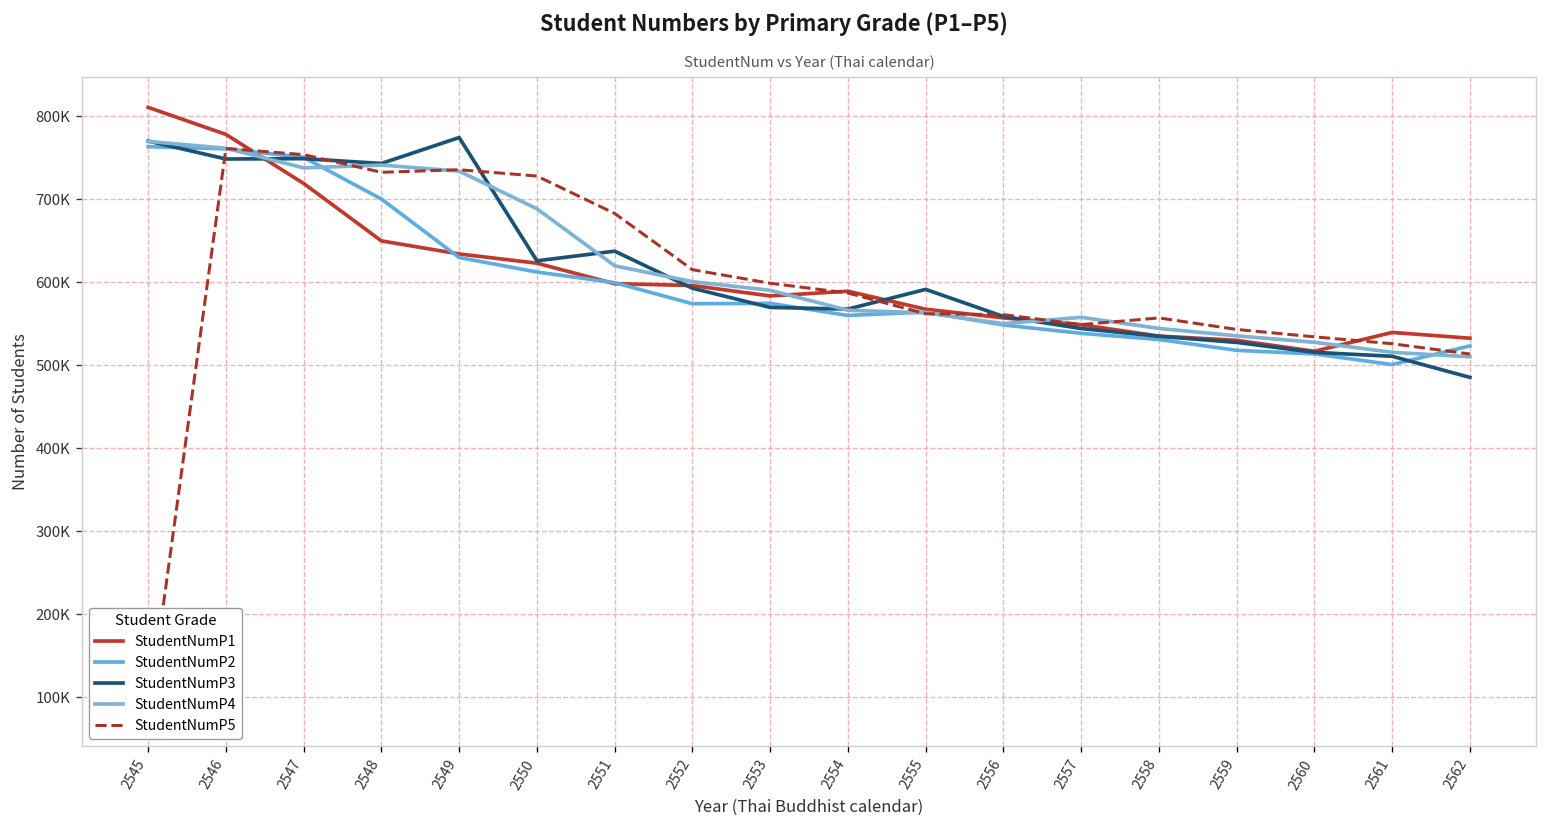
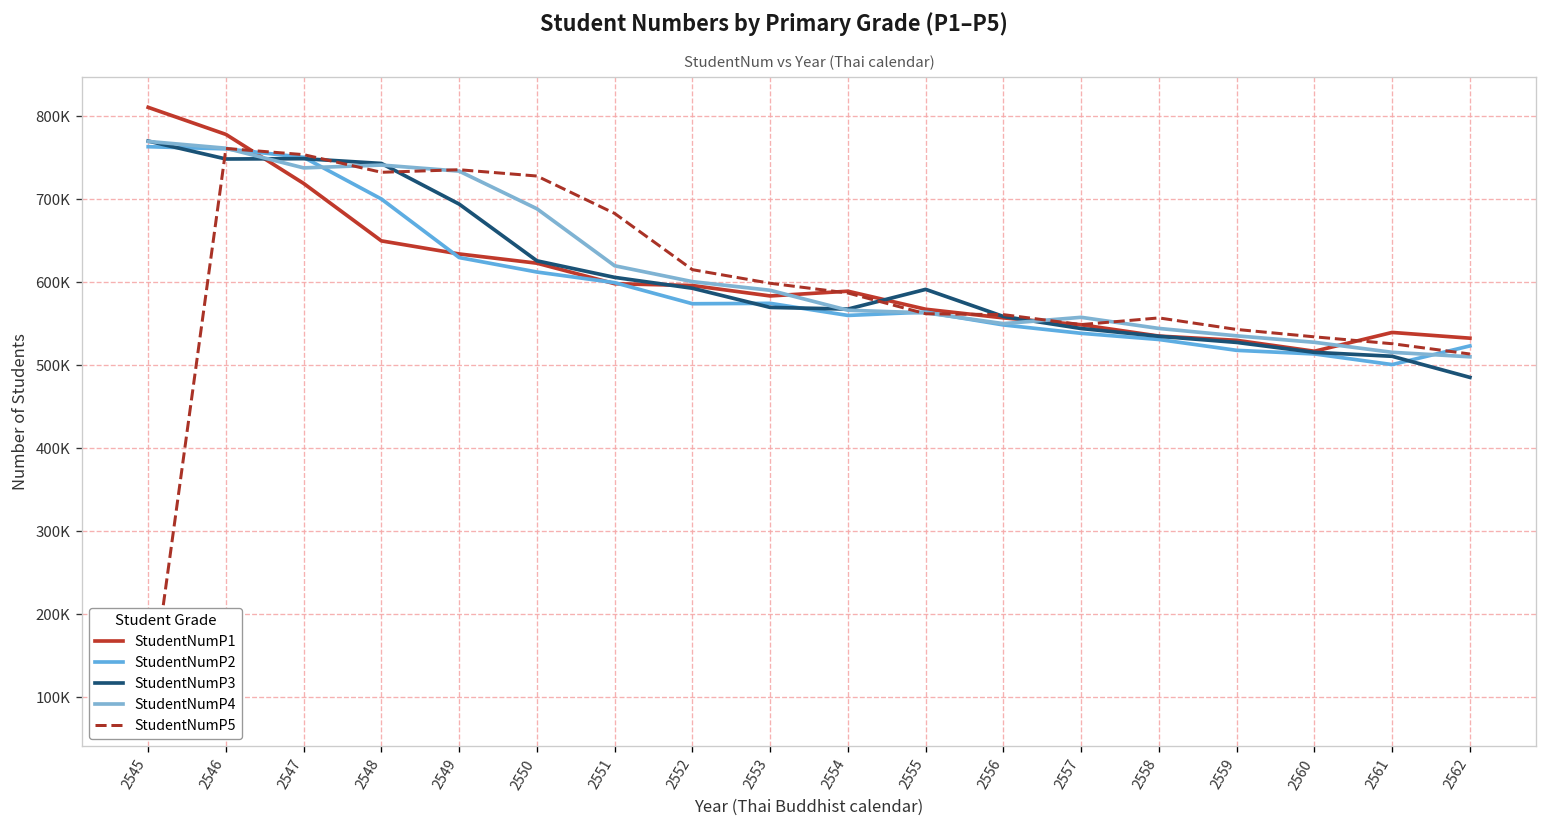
  {
    "StudentNumP3": {
      "2546": 750000,
-     "2549": 770000,
-     "2551": 640000,
+     "2549": 690000,
+     "2551": 610000,
      "2553": 570000,
      "2555": 590000,
      "2557": 540000,
      "2561": 510000,
      "2562": 490000
    }
  }
